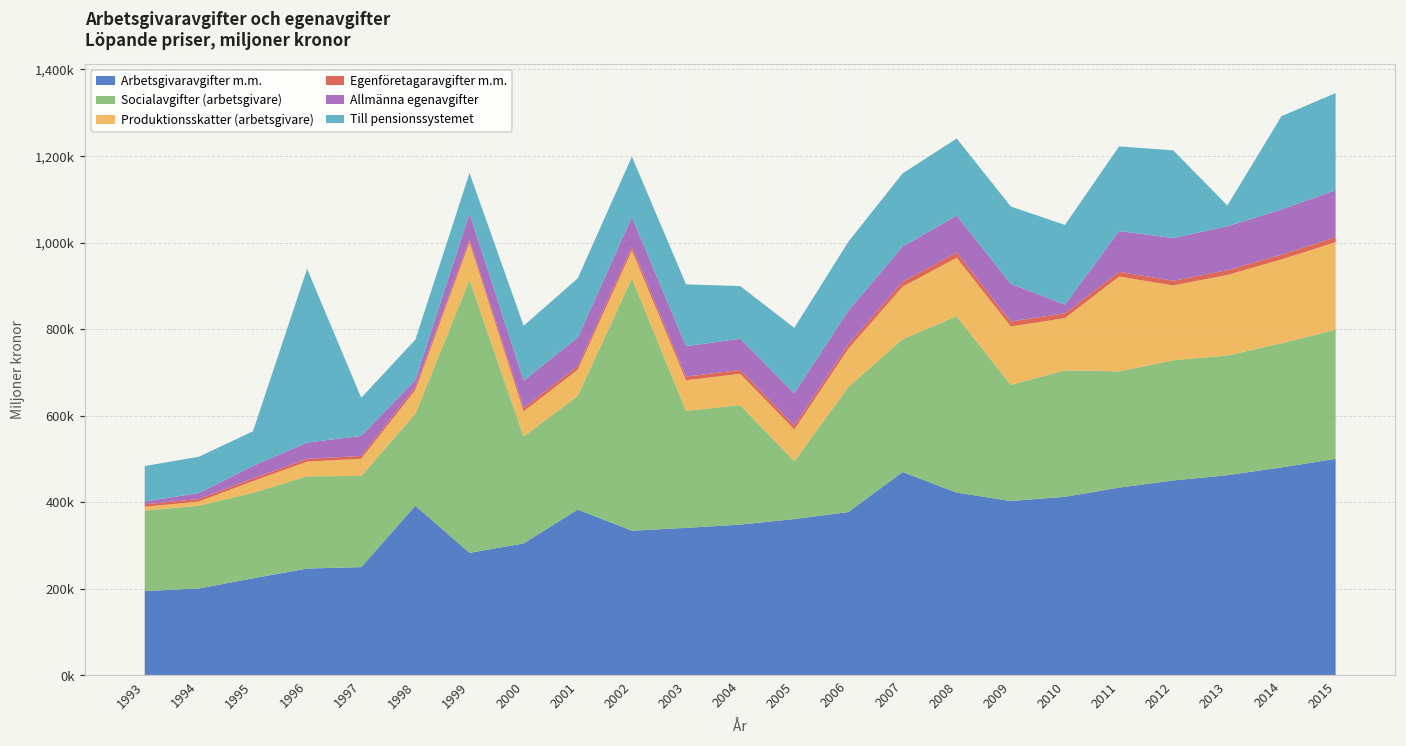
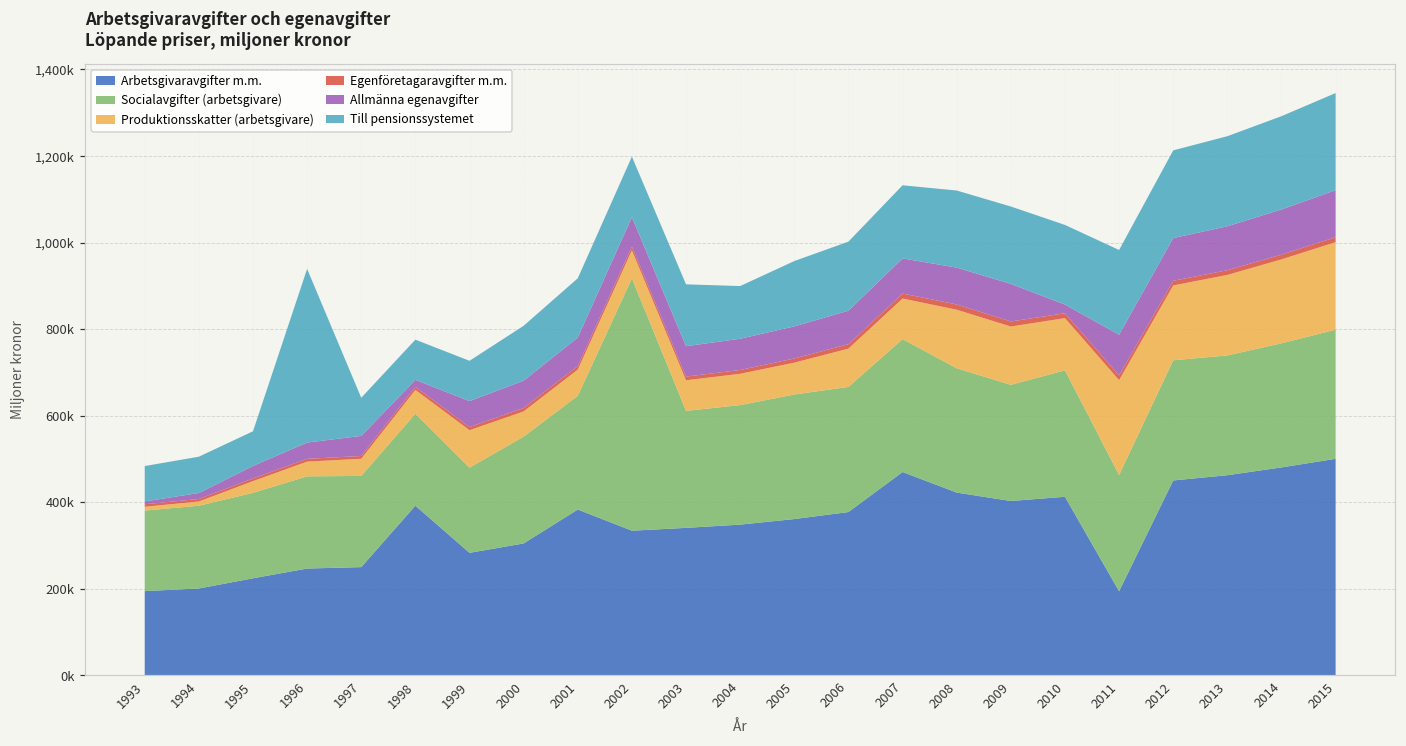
  {
    "Arbetsgivaravgifter m.m.": {
      "1993": "190,000",
      "1994": "200,000",
      "1995": "220,000",
      "1996": "250,000",
      "1997": "250,000",
      "1998": "390,000",
      "1999": "280,000",
      "2000": "310,000",
      "2001": "380,000",
      "2002": "330,000",
      "2003": "340,000",
      "2004": "350,000",
      "2005": "360,000",
      "2006": "380,000",
      "2007": "470,000",
      "2008": "420,000",
      "2009": "400,000",
      "2010": "410,000",
-     "2011": "430,000",
+     "2011": "190,000",
      "2012": "450,000",
      "2013": "460,000",
      "2014": "480,000",
      "2015": "500,000"
    },
    "Socialavgifter (arbetsgivare)": {
      "1993": "190,000",
      "1994": "190,000",
      "1995": "200,000",
      "1996": "210,000",
      "1997": "210,000",
      "1998": "210,000",
-     "1999": "630,000",
+     "1999": "200,000",
      "2000": "250,000",
      "2001": "260,000",
      "2002": "580,000",
      "2003": "270,000",
      "2004": "280,000",
-     "2005": "130,000",
+     "2005": "290,000",
      "2006": "290,000",
      "2007": "310,000",
-     "2008": "410,000",
+     "2008": "290,000",
      "2009": "270,000",
      "2010": "290,000",
      "2011": "270,000",
      "2012": "280,000",
      "2013": "280,000",
      "2014": "290,000",
      "2015": "300,000"
    },
    "Produktionsskatter (arbetsgivare)": {
      "1996": "30,000",
      "1998": "60,000",
      "1999": "90,000",
      "2000": "60,000",
      "2001": "60,000",
      "2002": "60,000",
      "2003": "70,000",
      "2004": "70,000",
      "2005": "70,000",
      "2006": "90,000",
-     "2007": "120,000",
+     "2007": "90,000",
      "2008": "140,000",
      "2009": "130,000",
      "2010": "120,000",
      "2011": "220,000",
      "2012": "170,000",
      "2013": "190,000",
      "2014": "190,000",
      "2015": "200,000"
    },
    "Egenföretagaravgifter m.m.": {
      "1996": "10,000",
      "1998": "10,000",
      "1999": "10,000",
      "2000": "10,000",
      "2001": "10,000",
      "2002": "10,000",
      "2003": "10,000",
      "2004": "10,000",
      "2005": "10,000",
      "2006": "10,000",
      "2007": "10,000",
      "2008": "10,000",
      "2009": "10,000",
      "2010": "10,000",
      "2011": "10,000",
      "2012": "10,000",
      "2013": "10,000",
      "2014": "10,000",
      "2015": "10,000"
    },
    "Allmänna egenavgifter": {
      "1993": "10,000",
      "1994": "10,000",
      "1995": "30,000",
      "1996": "40,000",
      "1997": "50,000",
      "1998": "20,000",
      "1999": "60,000",
      "2000": "60,000",
      "2001": "70,000",
      "2002": "70,000",
      "2003": "70,000",
      "2004": "70,000",
      "2005": "70,000",
      "2006": "80,000",
      "2007": "80,000",
      "2008": "90,000",
      "2009": "90,000",
      "2010": "20,000",
      "2011": "90,000",
      "2012": "100,000",
      "2013": "100,000",
      "2014": "100,000",
      "2015": "110,000"
    },
    "Till pensionssystemet": {
      "1993": "80,000",
      "1994": "80,000",
      "1995": "80,000",
      "1996": "400,000",
      "1997": "90,000",
      "1998": "90,000",
      "1999": "90,000",
      "2000": "130,000",
      "2001": "140,000",
      "2002": "140,000",
      "2003": "140,000",
      "2004": "120,000",
      "2005": "150,000",
      "2006": "160,000",
      "2007": "170,000",
      "2008": "180,000",
      "2009": "180,000",
      "2010": "180,000",
      "2011": "200,000",
      "2012": "200,000",
-     "2013": "50,000",
+     "2013": "210,000",
      "2014": "220,000",
      "2015": "220,000"
    }
  }
